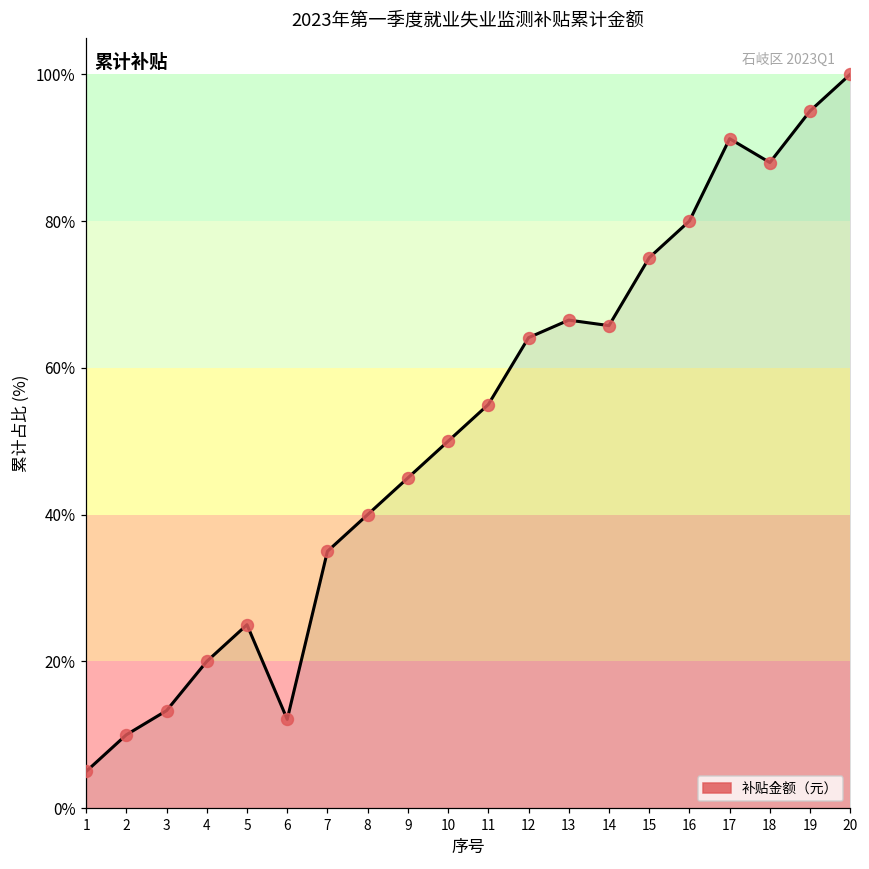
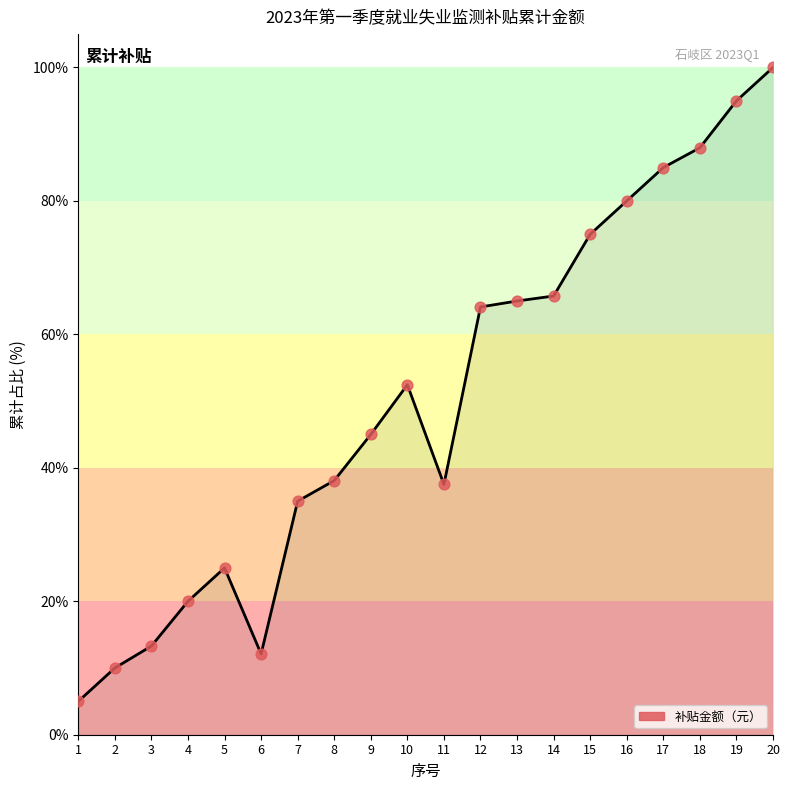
  {
    "1": "5%",
    "2": "10%",
    "3": "13%",
    "4": "20%",
    "5": "25%",
    "6": "12%",
    "7": "35%",
-   "8": "40%",
+   "8": "38%",
    "9": "45%",
-   "10": "50%",
-   "11": "55%",
+   "10": "52%",
+   "11": "38%",
    "12": "64%",
-   "13": "67%",
+   "13": "65%",
    "14": "66%",
    "15": "75%",
    "16": "80%",
-   "17": "91%",
+   "17": "85%",
    "18": "88%",
    "19": "95%"
  }
